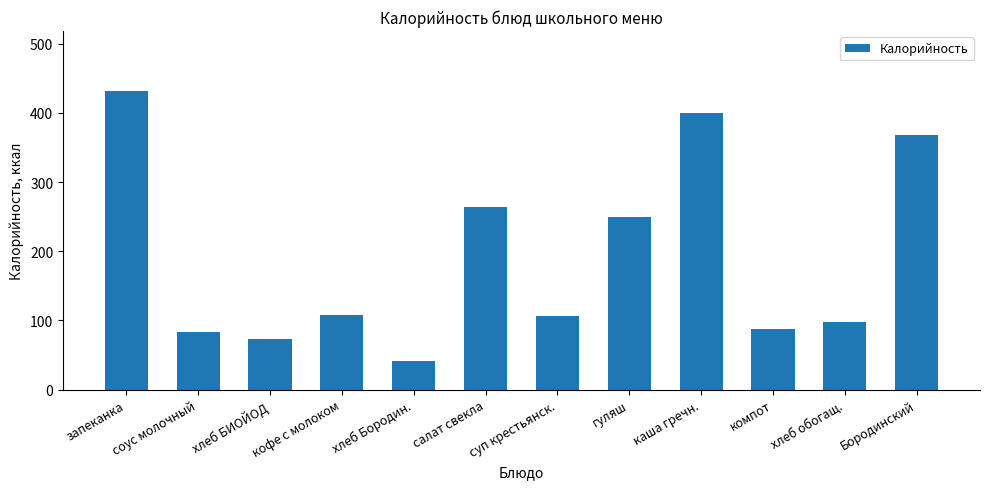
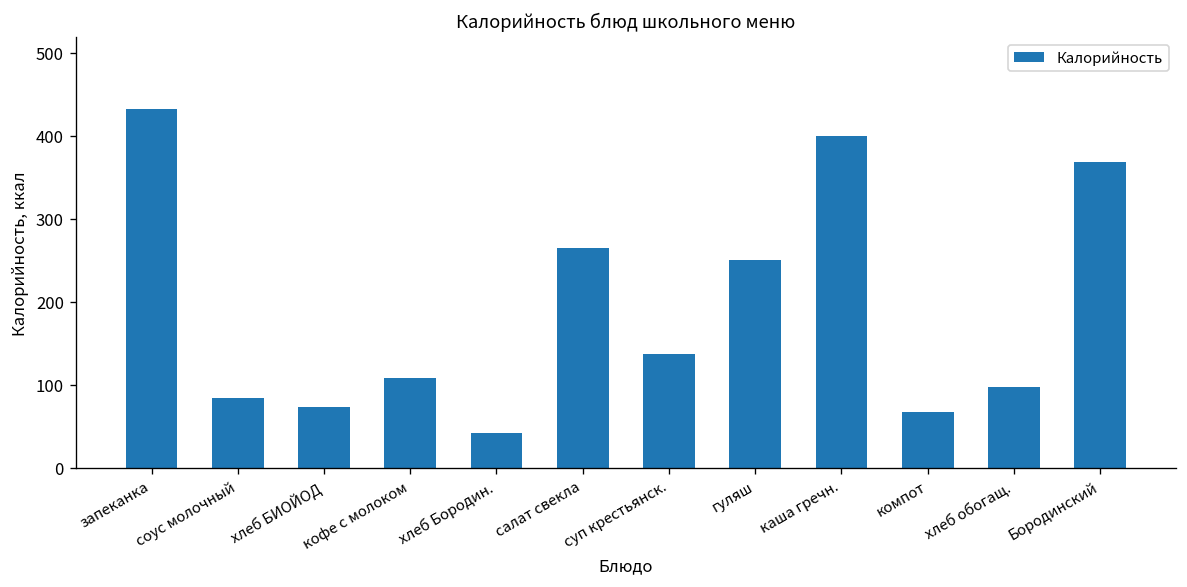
  {
    "запеканка": 430,
    "соус молочный": 80,
    "хлеб БИОЙОД": 70,
    "кофе с молоком": 110,
    "хлеб Бородин.": 40,
    "салат свекла": 260,
-   "суп крестьянск.": 110,
+   "суп крестьянск.": 140,
    "гуляш": 250,
    "каша гречн.": 400,
-   "компот": 90,
+   "компот": 70,
    "хлеб обогащ.": 100,
    "Бородинский": 370
  }
